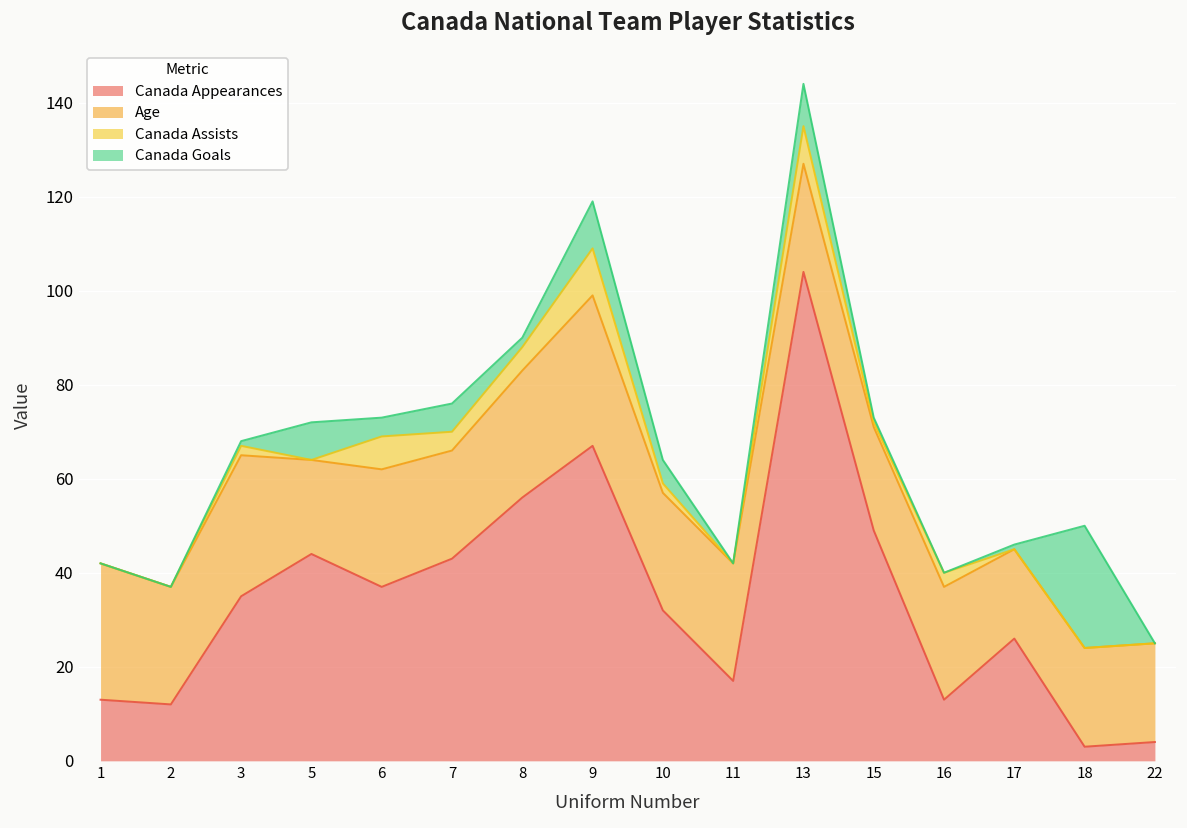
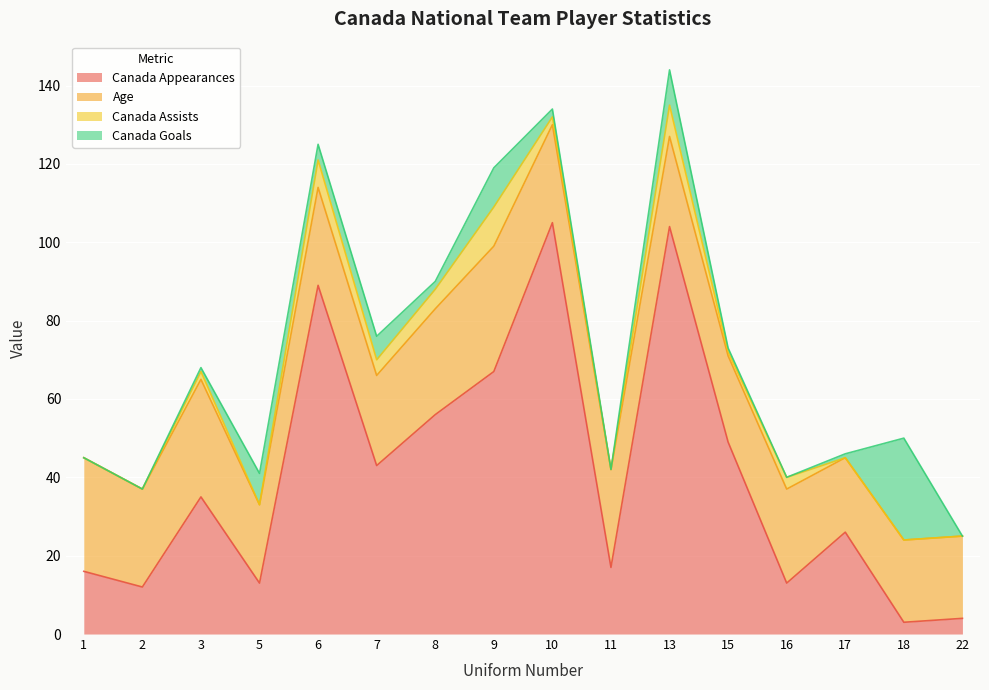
  {
    "Canada Appearances": {
-     "1": 13,
+     "1": 16,
      "2": 12,
      "3": 35,
-     "5": 44,
-     "6": 37,
+     "5": 13,
+     "6": 89,
      "7": 43,
      "8": 56,
      "9": 67,
-     "10": 32,
+     "10": 105,
      "11": 17,
      "13": 104,
      "15": 49,
      "16": 13,
      "17": 26,
      "18": 3,
      "22": 4
    },
    "Canada Goals": {
      "3": 1,
      "5": 8,
      "6": 4,
      "7": 6,
      "8": 2,
      "9": 10,
-     "10": 5,
+     "10": 2,
      "13": 9,
      "15": 1,
      "17": 1,
      "18": 26
    }
  }
